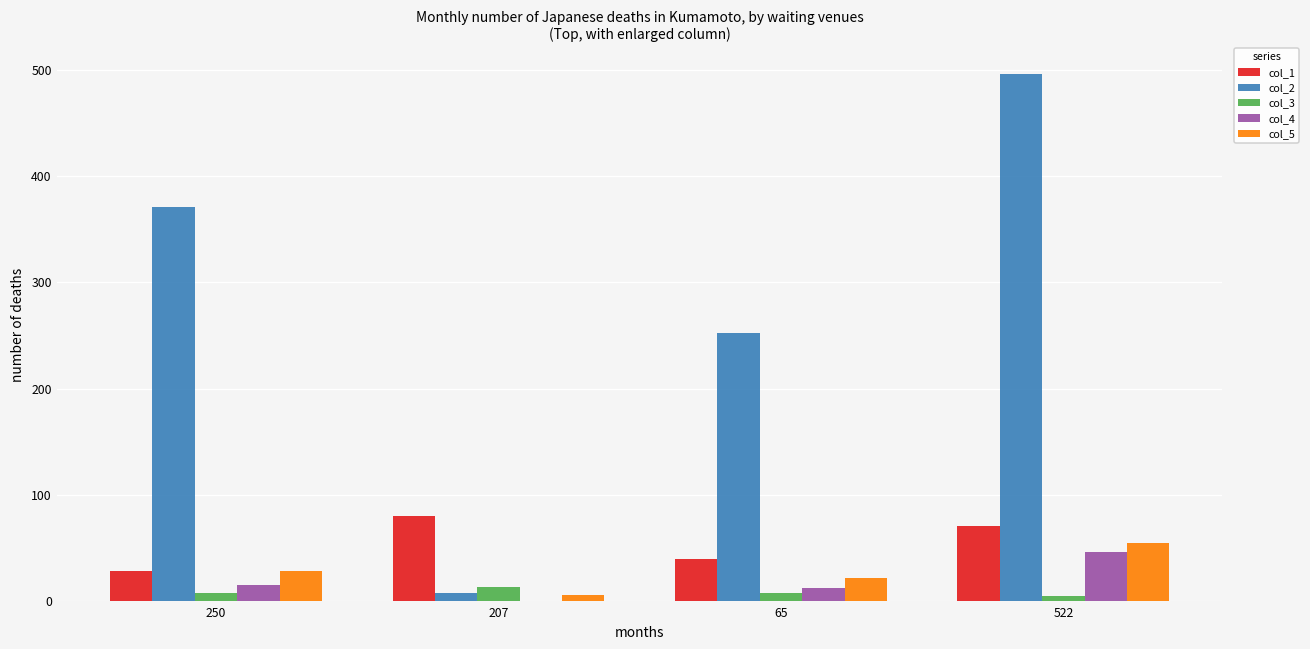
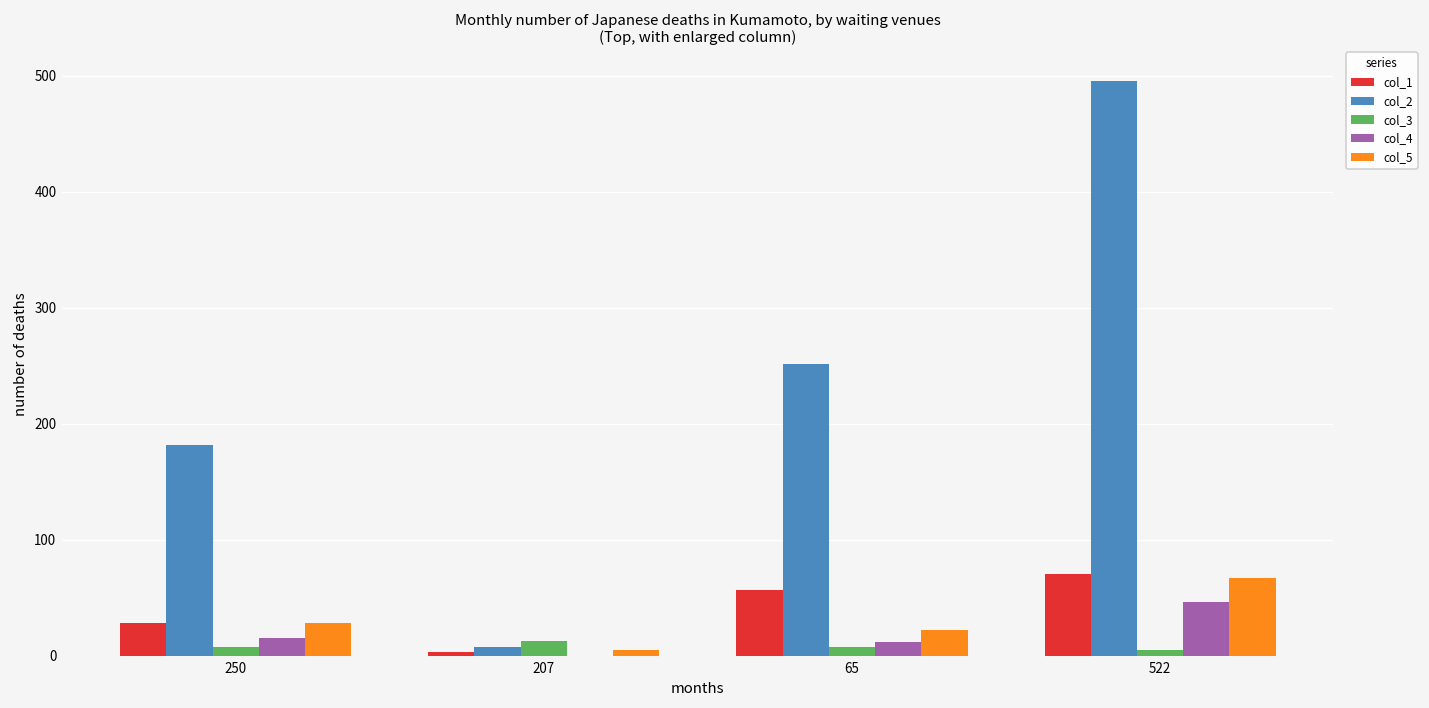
  {
    "col_1": {
      "250": 30,
-     "207": 80,
-     "65": 40,
+     "207": 0,
+     "65": 60,
      "522": 70
    },
    "col_2": {
-     "250": 370,
+     "250": 180,
      "207": 10,
      "65": 250,
      "522": 500
    },
    "col_3": {
      "250": 10,
      "207": 10,
      "65": 10,
      "522": 10
    },
    "col_4": {
      "250": 20,
      "65": 10,
      "522": 50
    },
    "col_5": {
      "250": 30,
      "207": 10,
      "65": 20,
-     "522": 50
+     "522": 70
    }
  }
